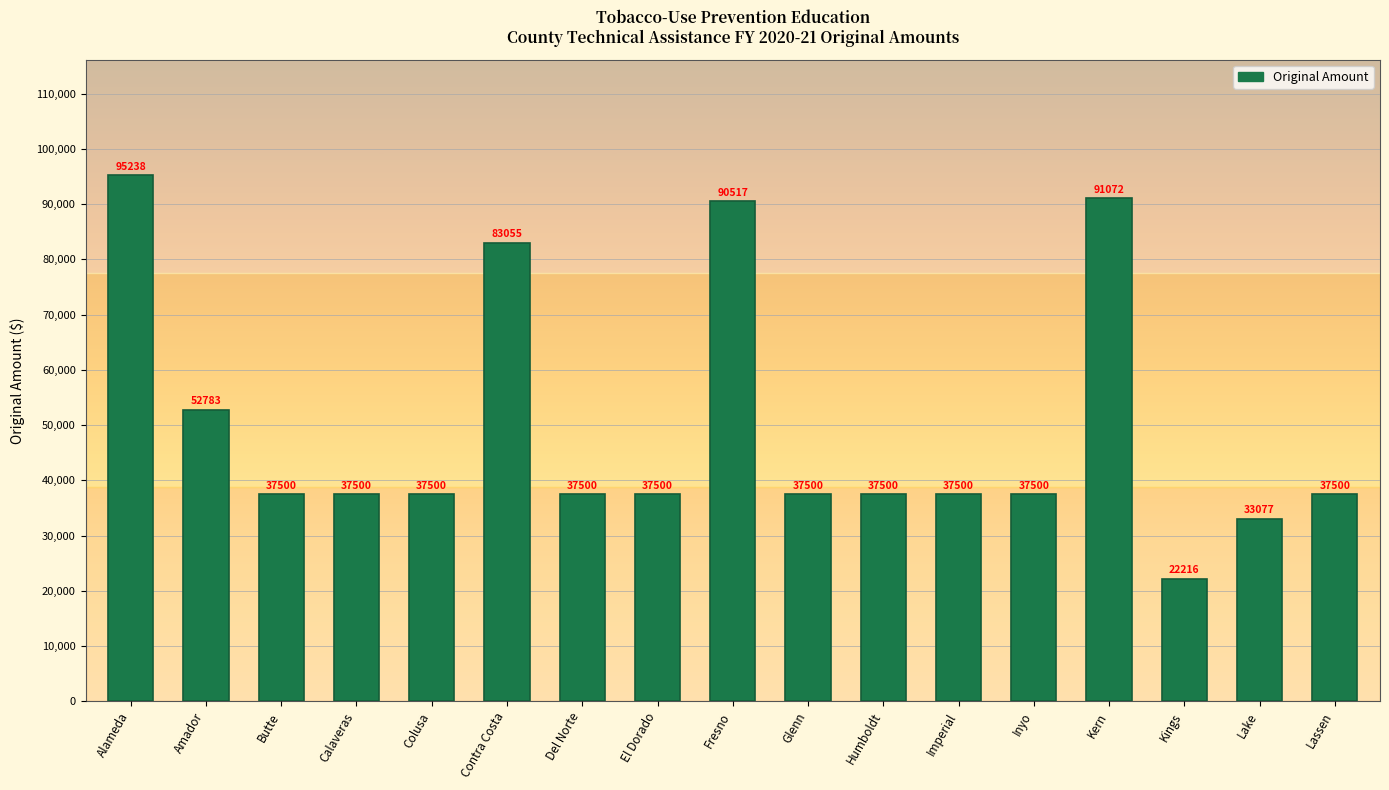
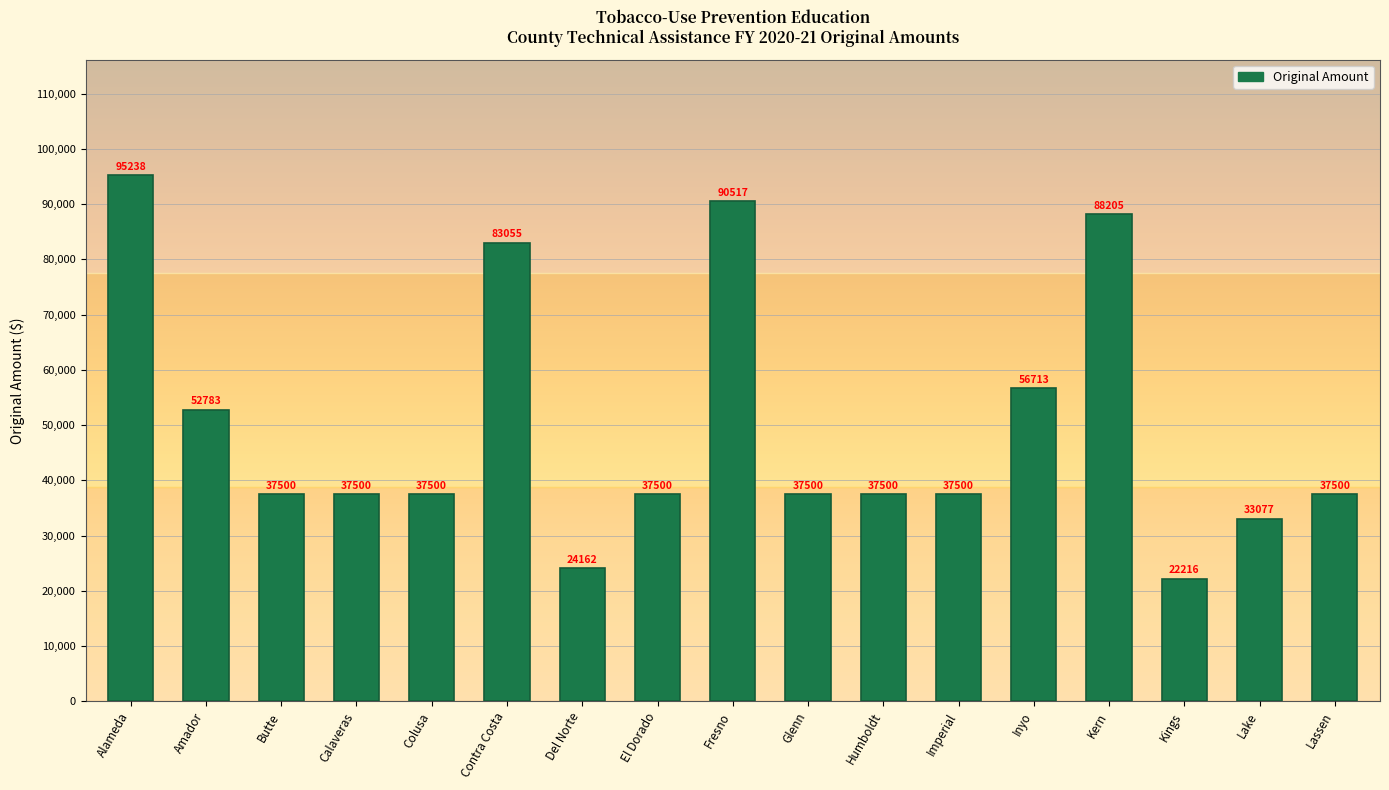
  {
    "Alameda": 95238,
    "Amador": 52783,
    "Butte": 37500,
    "Calaveras": 37500,
    "Colusa": 37500,
    "Contra Costa": 83055,
-   "Del Norte": 37500,
+   "Del Norte": 24162,
    "El Dorado": 37500,
    "Fresno": 90517,
    "Glenn": 37500,
    "Humboldt": 37500,
    "Imperial": 37500,
-   "Inyo": 37500,
-   "Kern": 91072,
+   "Inyo": 56713,
+   "Kern": 88205,
    "Kings": 22216,
    "Lake": 33077,
    "Lassen": 37500
  }
